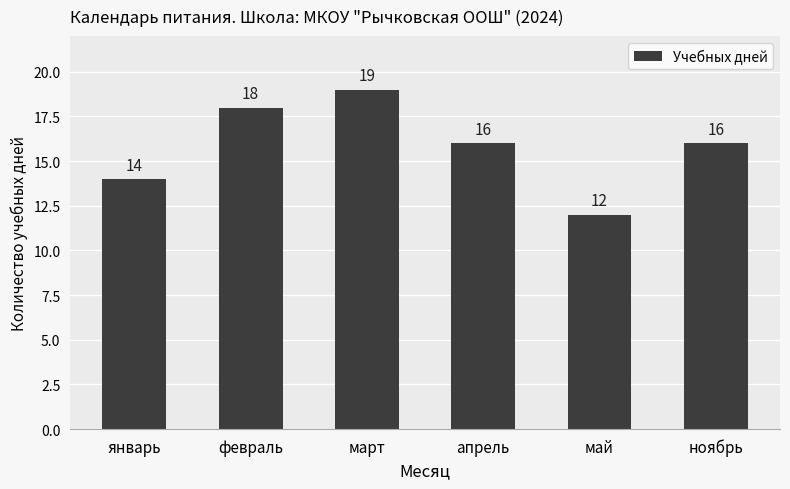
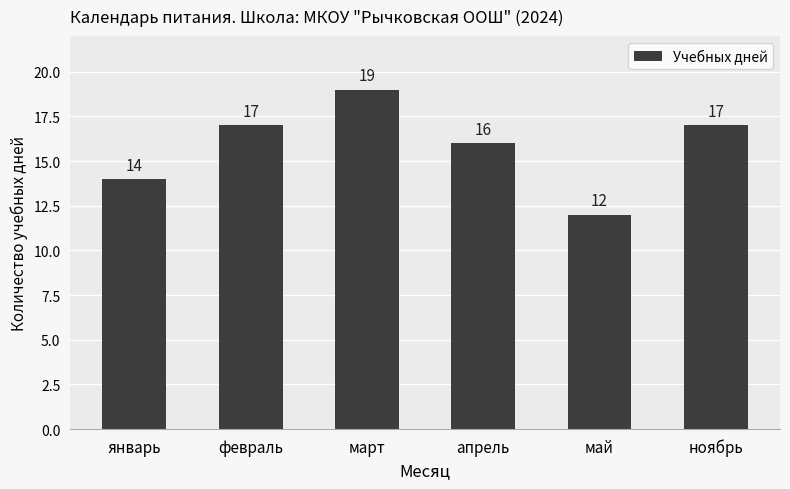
  {
    "январь": 14,
-   "февраль": 18,
+   "февраль": 17,
    "март": 19,
    "апрель": 16,
    "май": 12,
-   "ноябрь": 16
+   "ноябрь": 17
  }
